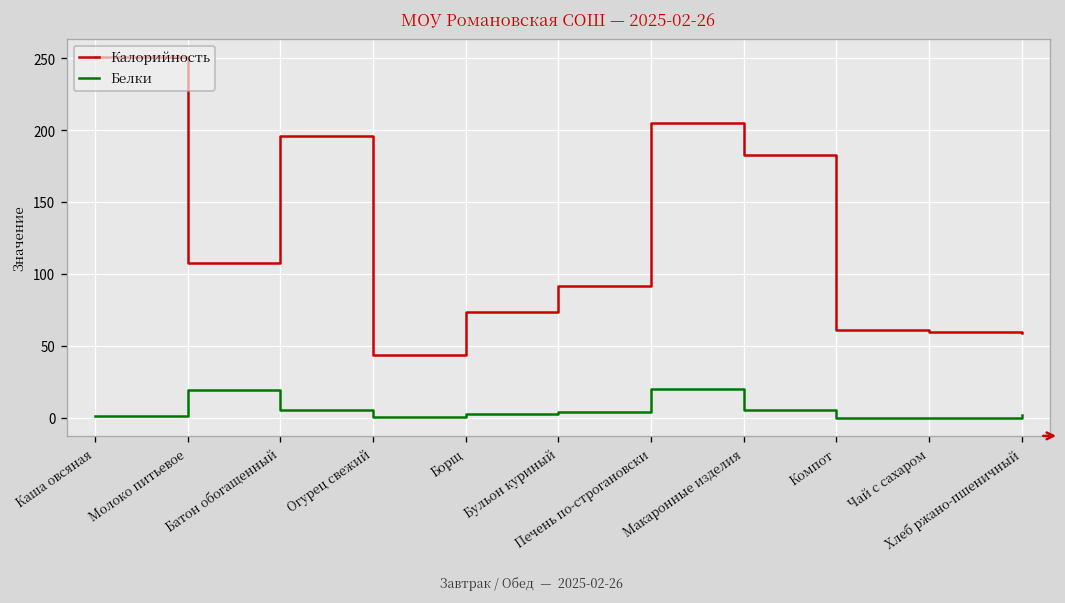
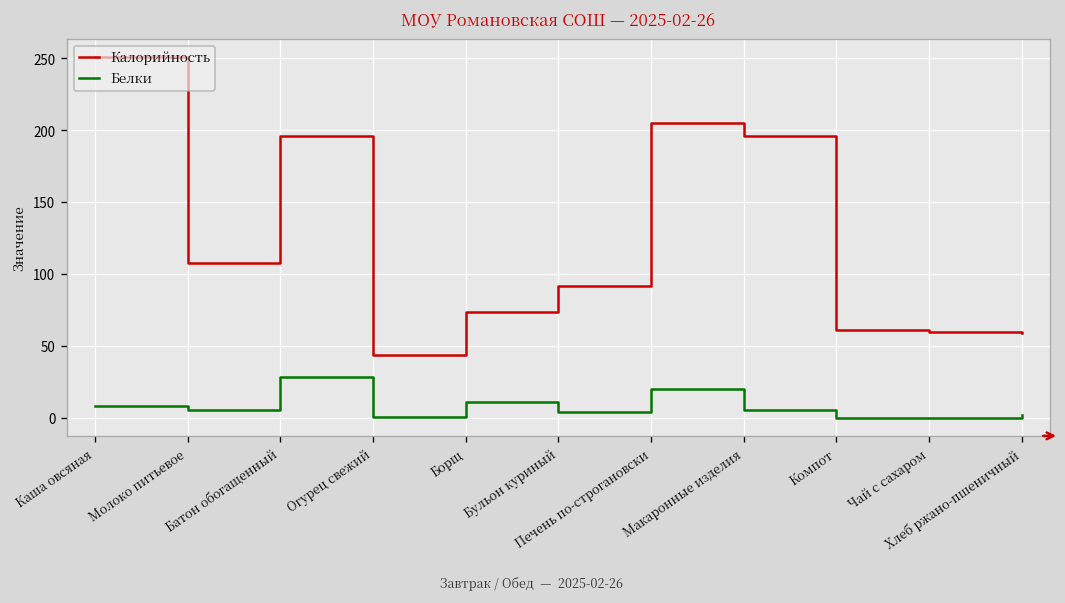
  {
    "Калорийность": {
      "Молоко питьевое": 108,
      "Батон обогащенный": 196,
      "Огурец свежий": 44,
      "Борщ": 74,
      "Бульон куриный": 92,
      "Печень по-строгановски": 205,
-     "Макаронные изделия": 183,
+     "Макаронные изделия": 196,
      "Компот": 61,
      "Чай с сахаром": 60,
      "Хлеб ржано-пшеничный": 59
    },
    "Белки": {
-     "Каша овсяная": 2,
-     "Молоко питьевое": 20,
-     "Батон обогащенный": 6,
+     "Каша овсяная": 8,
+     "Молоко питьевое": 5,
+     "Батон обогащенный": 28,
      "Огурец свежий": 1,
-     "Борщ": 3,
+     "Борщ": 12,
      "Бульон куриный": 4,
      "Печень по-строгановски": 20,
      "Макаронные изделия": 6,
      "Компот": 0,
      "Чай с сахаром": 0,
      "Хлеб ржано-пшеничный": 2
    }
  }
